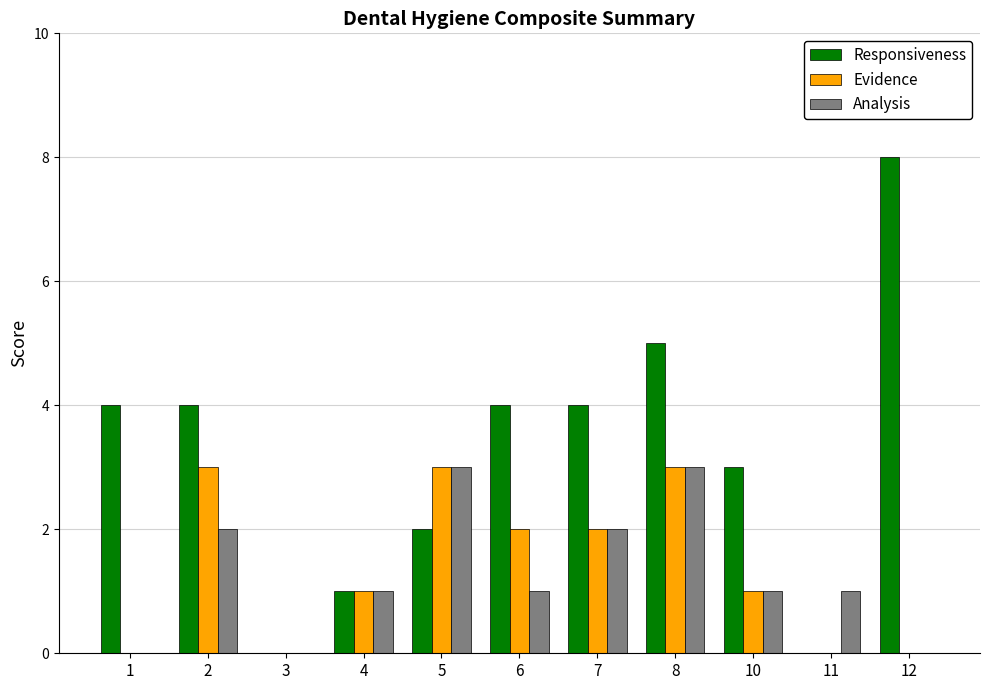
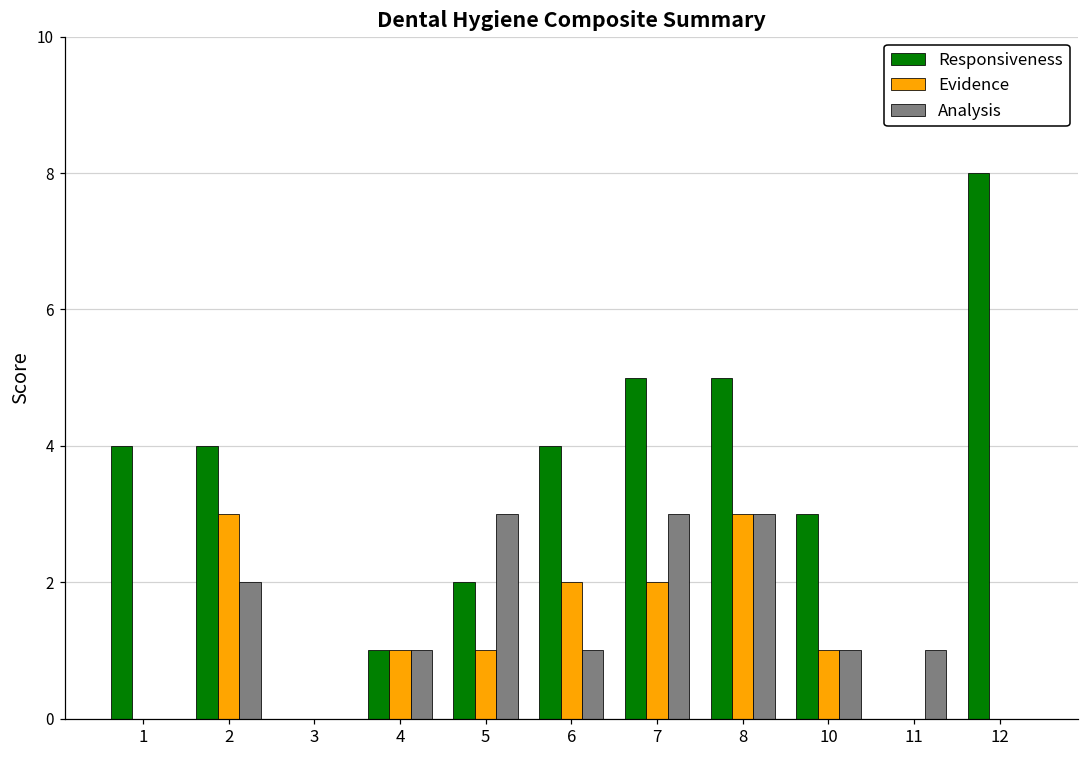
  {
    "Responsiveness": {
      "1": 4,
      "2": 4,
      "3": 0,
      "4": 1,
      "5": 2,
      "6": 4,
-     "7": 4,
+     "7": 5,
      "8": 5,
      "10": 3,
      "11": 0,
      "12": 8
    },
    "Evidence": {
      "1": 0,
      "2": 3,
      "3": 0,
      "4": 1,
-     "5": 3,
+     "5": 1,
      "6": 2,
      "7": 2,
      "8": 3,
      "10": 1,
      "11": 0,
      "12": 0
    },
    "Analysis": {
      "1": 0,
      "2": 2,
      "3": 0,
      "4": 1,
      "5": 3,
      "6": 1,
-     "7": 2,
+     "7": 3,
      "8": 3,
      "10": 1,
      "11": 1,
      "12": 0
    }
  }
